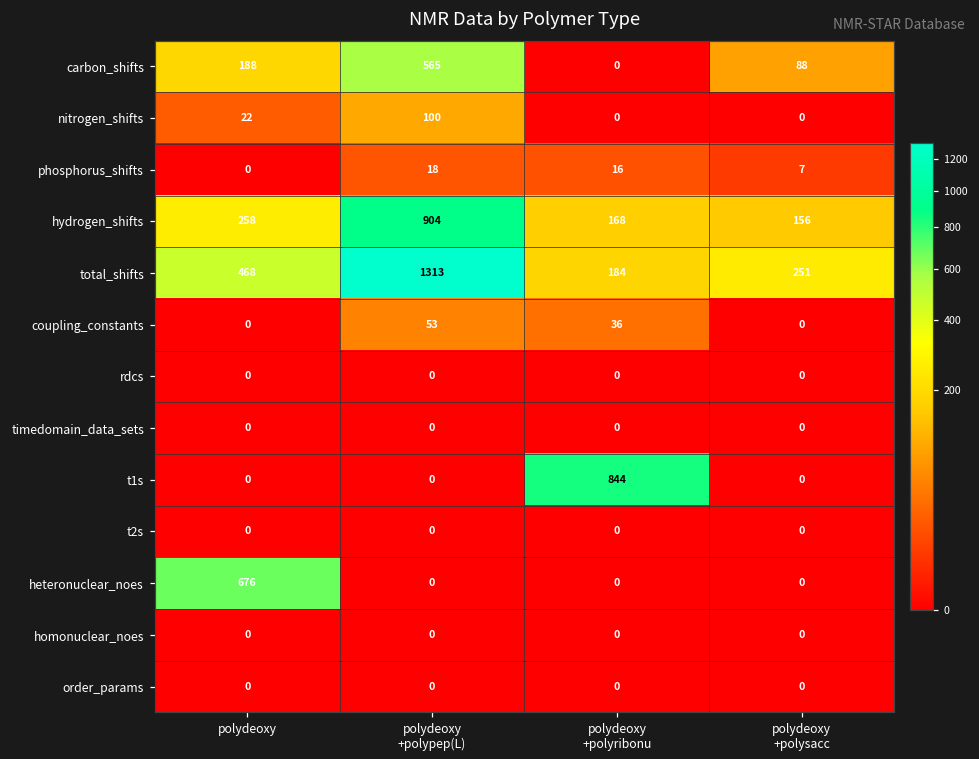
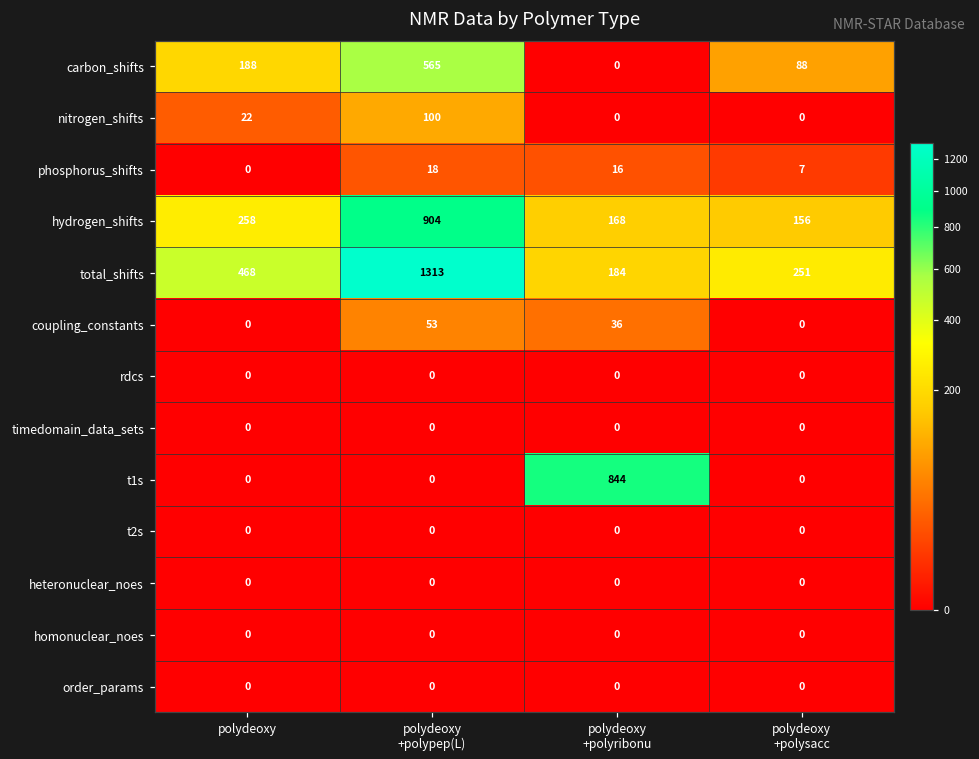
  {
    "carbon_shifts": {
      "polydeoxy": 188,
      "polydeoxy +polypep(L)": 565,
      "polydeoxy +polyribonu": 0,
      "polydeoxy +polysacc": 88
    },
    "nitrogen_shifts": {
      "polydeoxy": 22,
      "polydeoxy +polypep(L)": 100,
      "polydeoxy +polyribonu": 0,
      "polydeoxy +polysacc": 0
    },
    "phosphorus_shifts": {
      "polydeoxy": 0,
      "polydeoxy +polypep(L)": 18,
      "polydeoxy +polyribonu": 16,
      "polydeoxy +polysacc": 7
    },
    "hydrogen_shifts": {
      "polydeoxy": 258,
      "polydeoxy +polypep(L)": 904,
      "polydeoxy +polyribonu": 168,
      "polydeoxy +polysacc": 156
    },
    "total_shifts": {
      "polydeoxy": 468,
      "polydeoxy +polypep(L)": 1313,
      "polydeoxy +polyribonu": 184,
      "polydeoxy +polysacc": 251
    },
    "coupling_constants": {
      "polydeoxy": 0,
      "polydeoxy +polypep(L)": 53,
      "polydeoxy +polyribonu": 36,
      "polydeoxy +polysacc": 0
    },
    "rdcs": {
      "polydeoxy": 0,
      "polydeoxy +polypep(L)": 0,
      "polydeoxy +polyribonu": 0,
      "polydeoxy +polysacc": 0
    },
    "timedomain_data_sets": {
      "polydeoxy": 0,
      "polydeoxy +polypep(L)": 0,
      "polydeoxy +polyribonu": 0,
      "polydeoxy +polysacc": 0
    },
    "t1s": {
      "polydeoxy": 0,
      "polydeoxy +polypep(L)": 0,
      "polydeoxy +polyribonu": 844,
      "polydeoxy +polysacc": 0
    },
    "t2s": {
      "polydeoxy": 0,
      "polydeoxy +polypep(L)": 0,
      "polydeoxy +polyribonu": 0,
      "polydeoxy +polysacc": 0
    },
    "heteronuclear_noes": {
-     "polydeoxy": 676,
+     "polydeoxy": 0,
      "polydeoxy +polypep(L)": 0,
      "polydeoxy +polyribonu": 0,
      "polydeoxy +polysacc": 0
    },
    "homonuclear_noes": {
      "polydeoxy": 0,
      "polydeoxy +polypep(L)": 0,
      "polydeoxy +polyribonu": 0,
      "polydeoxy +polysacc": 0
    },
    "order_params": {
      "polydeoxy": 0,
      "polydeoxy +polypep(L)": 0,
      "polydeoxy +polyribonu": 0,
      "polydeoxy +polysacc": 0
    }
  }
